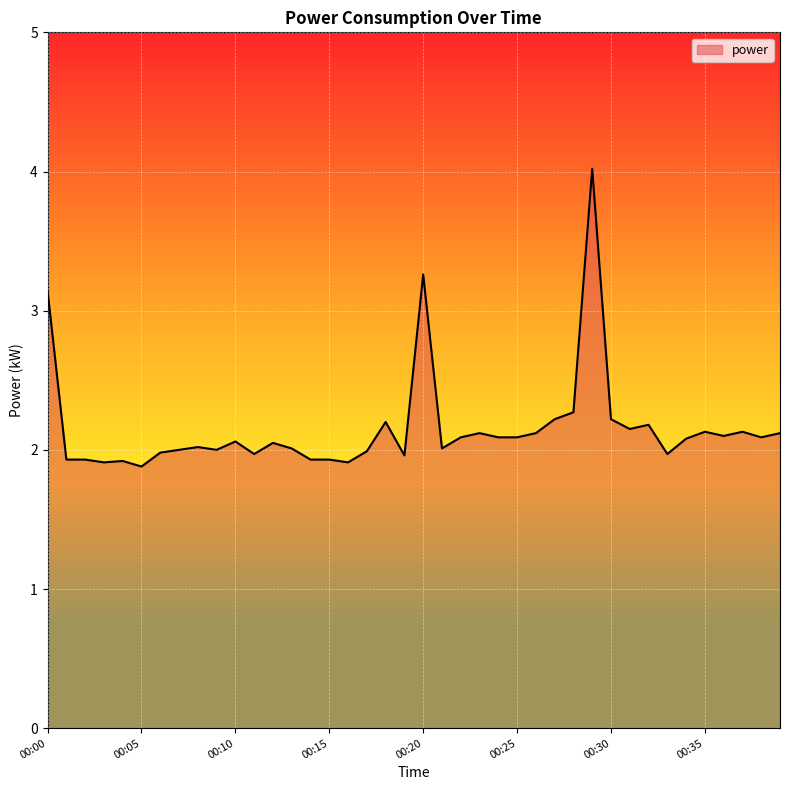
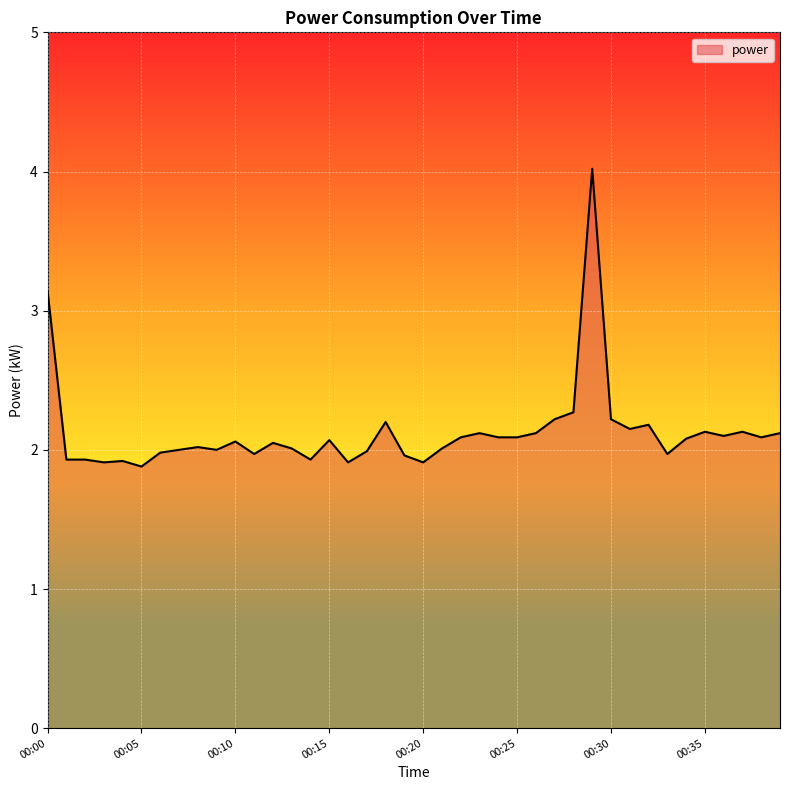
  {
    "00:00": 3.14,
    "00:05": 1.88,
    "00:10": 2.06,
-   "00:15": 1.93,
-   "00:20": 3.26,
+   "00:15": 2.07,
+   "00:20": 1.91,
    "00:25": 2.09,
    "00:30": 2.22,
    "00:35": 2.13
  }
